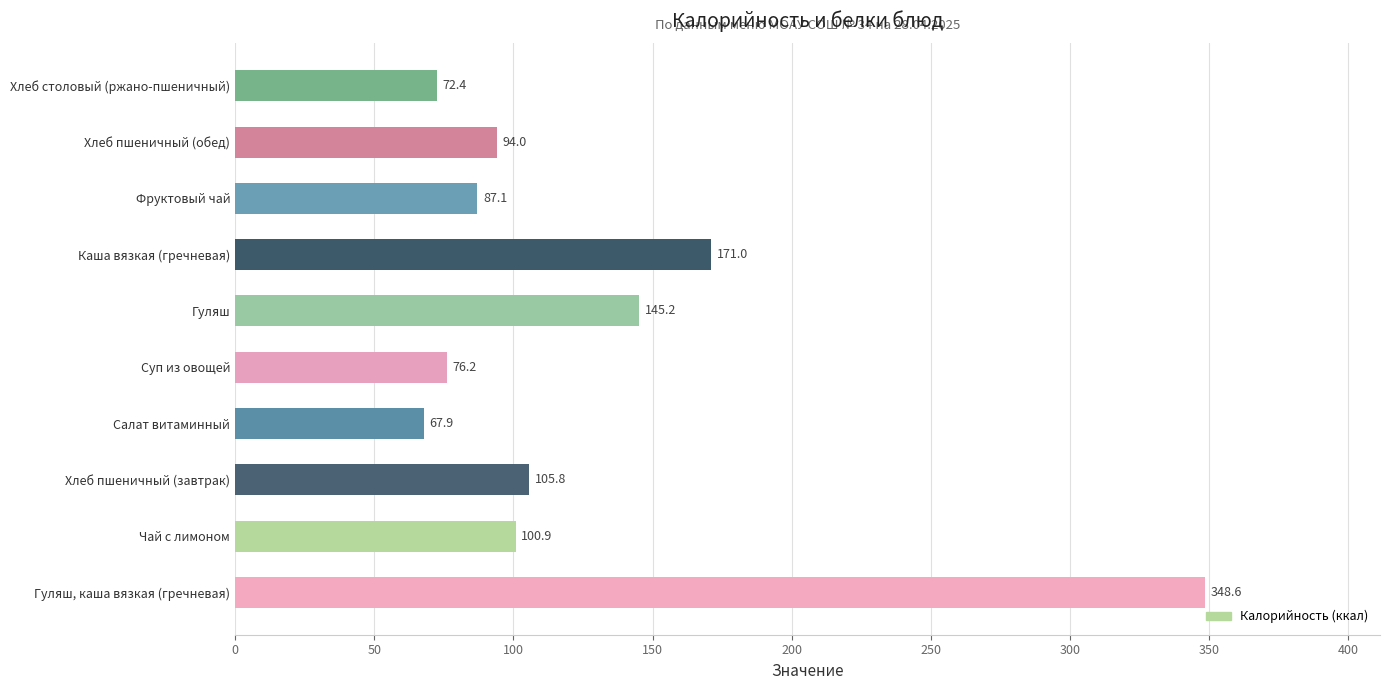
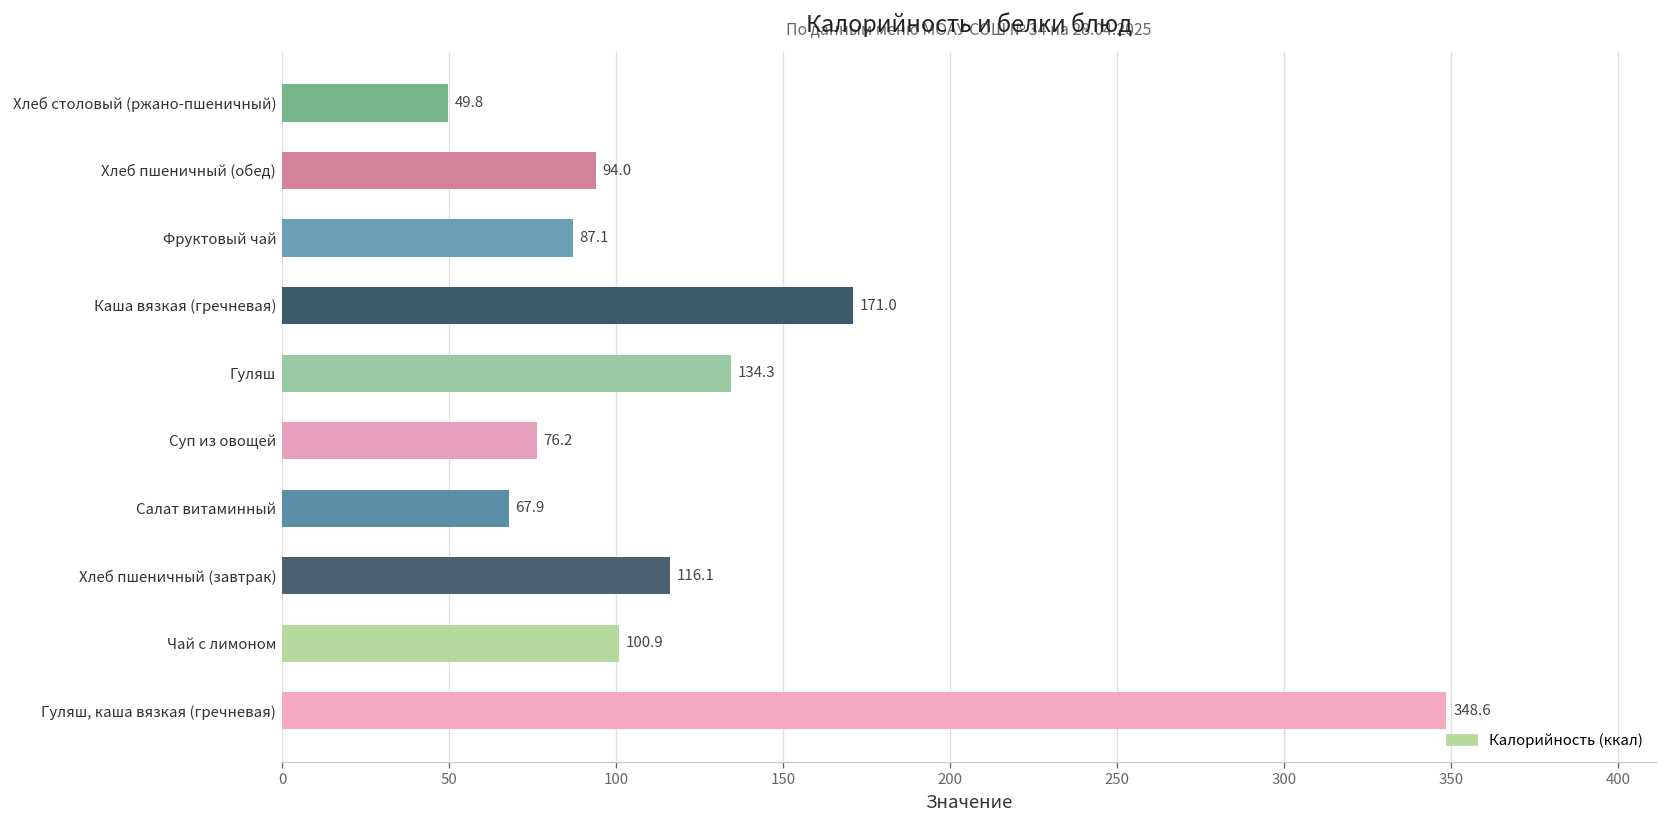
  {
-   "Хлеб столовый (ржано-пшеничный)": 72.4,
+   "Хлеб столовый (ржано-пшеничный)": 49.8,
    "Хлеб пшеничный (обед)": 94.0,
    "Фруктовый чай": 87.1,
    "Каша вязкая (гречневая)": 171.0,
-   "Гуляш": 145.2,
+   "Гуляш": 134.3,
    "Суп из овощей": 76.2,
    "Салат витаминный": 67.9,
-   "Хлеб пшеничный (завтрак)": 105.8,
+   "Хлеб пшеничный (завтрак)": 116.1,
    "Чай с лимоном": 100.9,
    "Гуляш, каша вязкая (гречневая)": 348.6
  }
